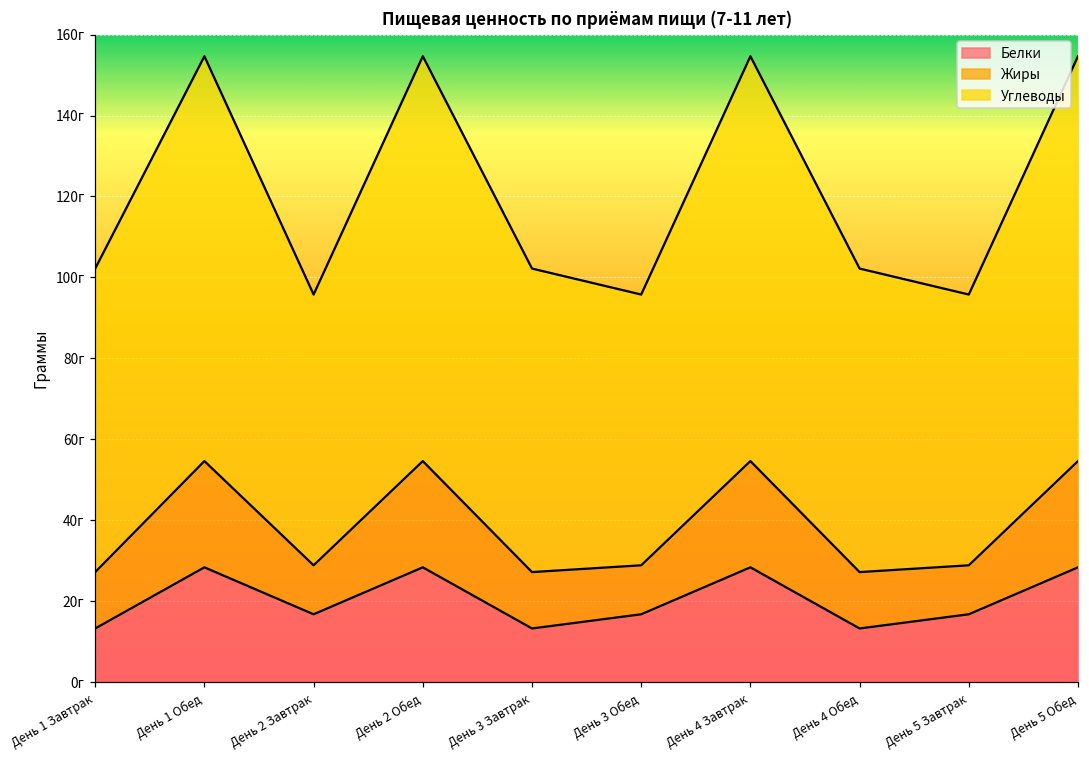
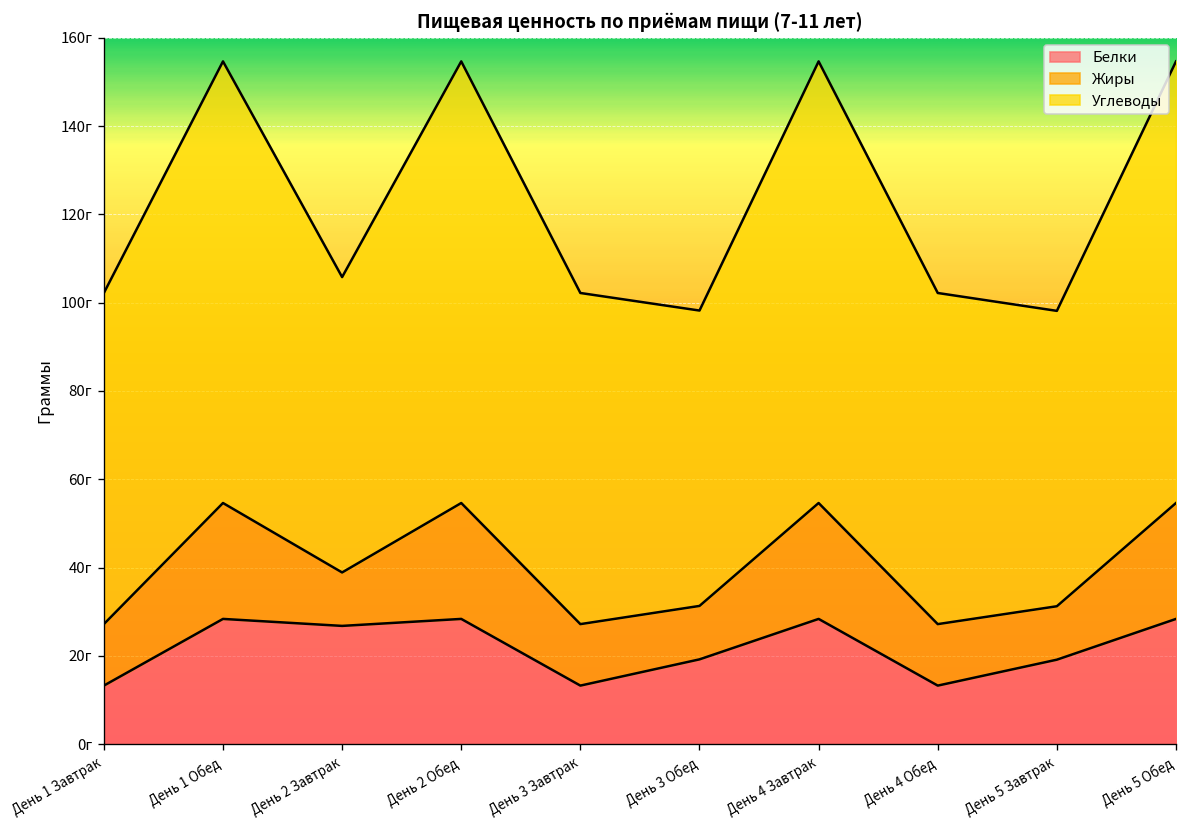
  {
    "Белки": {
      "День 1 Завтрак": "13г",
      "День 1 Обед": "28г",
-     "День 2 Завтрак": "17г",
+     "День 2 Завтрак": "27г",
      "День 2 Обед": "28г",
      "День 3 Завтрак": "13г",
-     "День 3 Обед": "17г",
+     "День 3 Обед": "19г",
      "День 4 Завтрак": "28г",
      "День 4 Обед": "13г",
-     "День 5 Завтрак": "17г",
+     "День 5 Завтрак": "19г",
      "День 5 Обед": "28г"
    }
  }
